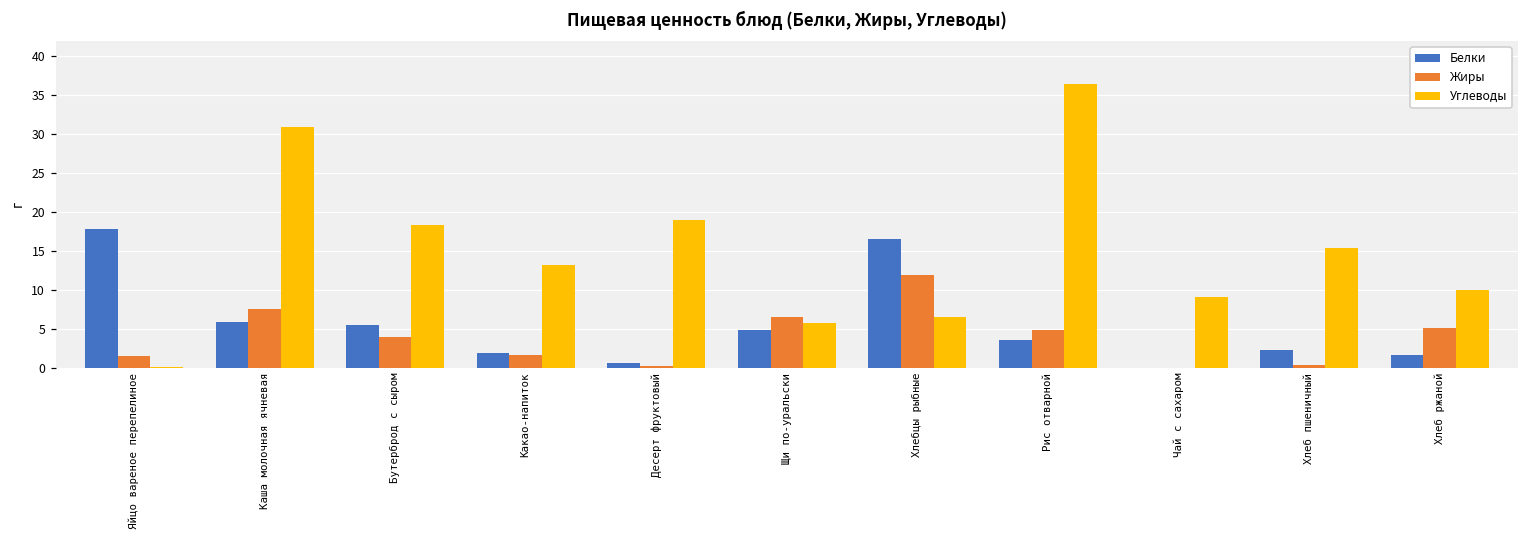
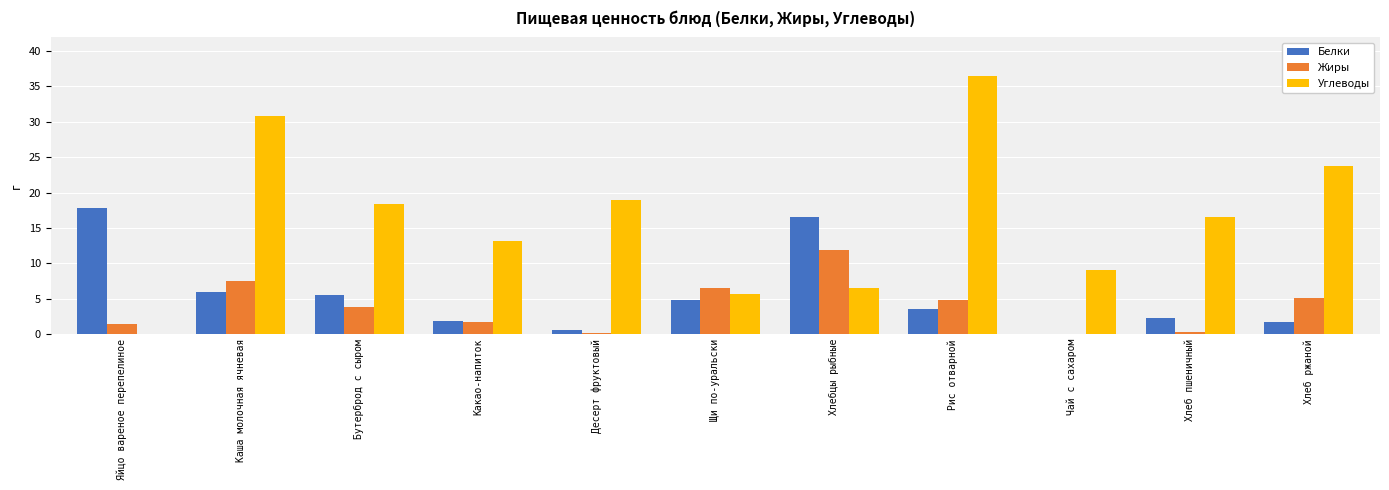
  {
    "Белки": {
      "Яйцо вареное перепелиное": 18,
      "Каша молочная ячневая": 6,
      "Бутерброд с сыром": 5,
      "Какао-напиток": 2,
      "Десерт фруктовый": 1,
      "Щи по-уральски": 5,
      "Хлебцы рыбные": 17,
      "Рис отварной": 4,
      "Чай с сахаром": 0,
      "Хлеб пшеничный": 2,
      "Хлеб ржаной": 2
    },
    "Жиры": {
      "Яйцо вареное перепелиное": 1,
      "Каша молочная ячневая": 7,
      "Бутерброд с сыром": 4,
      "Какао-напиток": 2,
      "Щи по-уральски": 7,
      "Хлебцы рыбные": 12,
      "Рис отварной": 5,
      "Чай с сахаром": 0,
      "Хлеб ржаной": 5
    },
    "Углеводы": {
      "Каша молочная ячневая": 31,
      "Бутерброд с сыром": 18,
      "Какао-напиток": 13,
      "Десерт фруктовый": 19,
      "Щи по-уральски": 6,
      "Хлебцы рыбные": 7,
      "Рис отварной": 36,
      "Чай с сахаром": 9,
-     "Хлеб пшеничный": 15,
-     "Хлеб ржаной": 10
+     "Хлеб пшеничный": 17,
+     "Хлеб ржаной": 24
    }
  }
